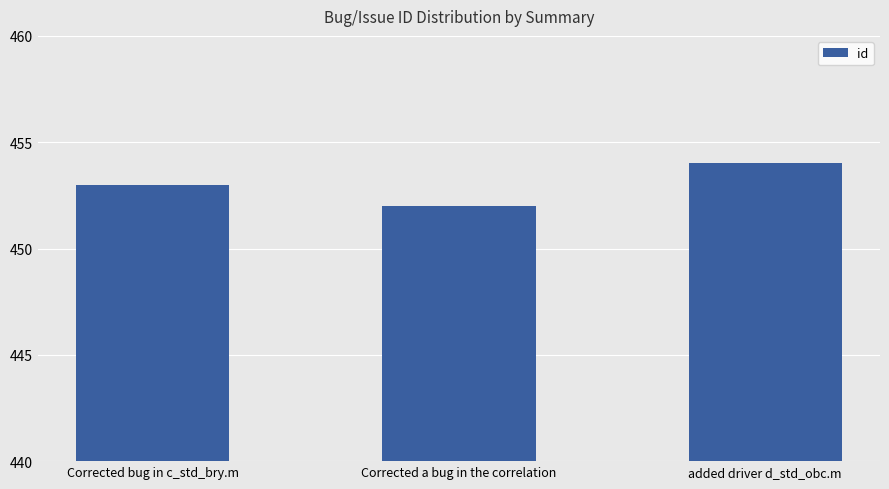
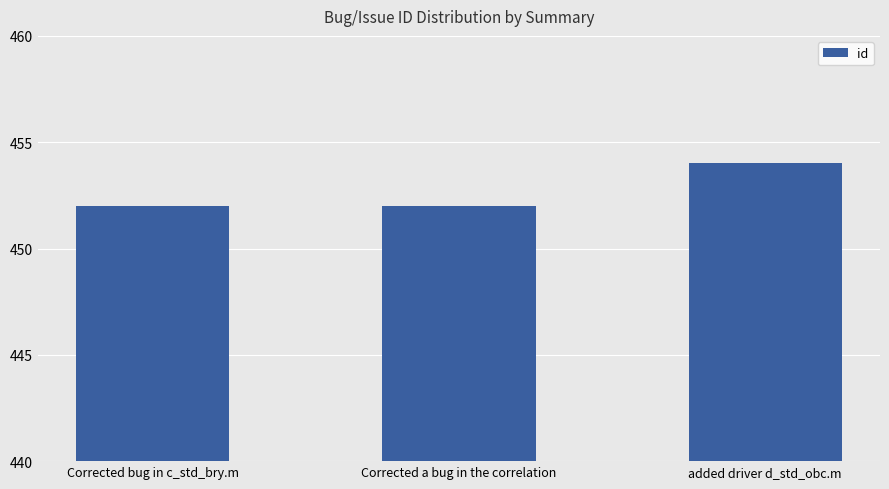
  {
-   "Corrected bug in c_std_bry.m": 453,
+   "Corrected bug in c_std_bry.m": 452,
    "Corrected a bug in the correlation": 452,
    "added driver d_std_obc.m": 454
  }
